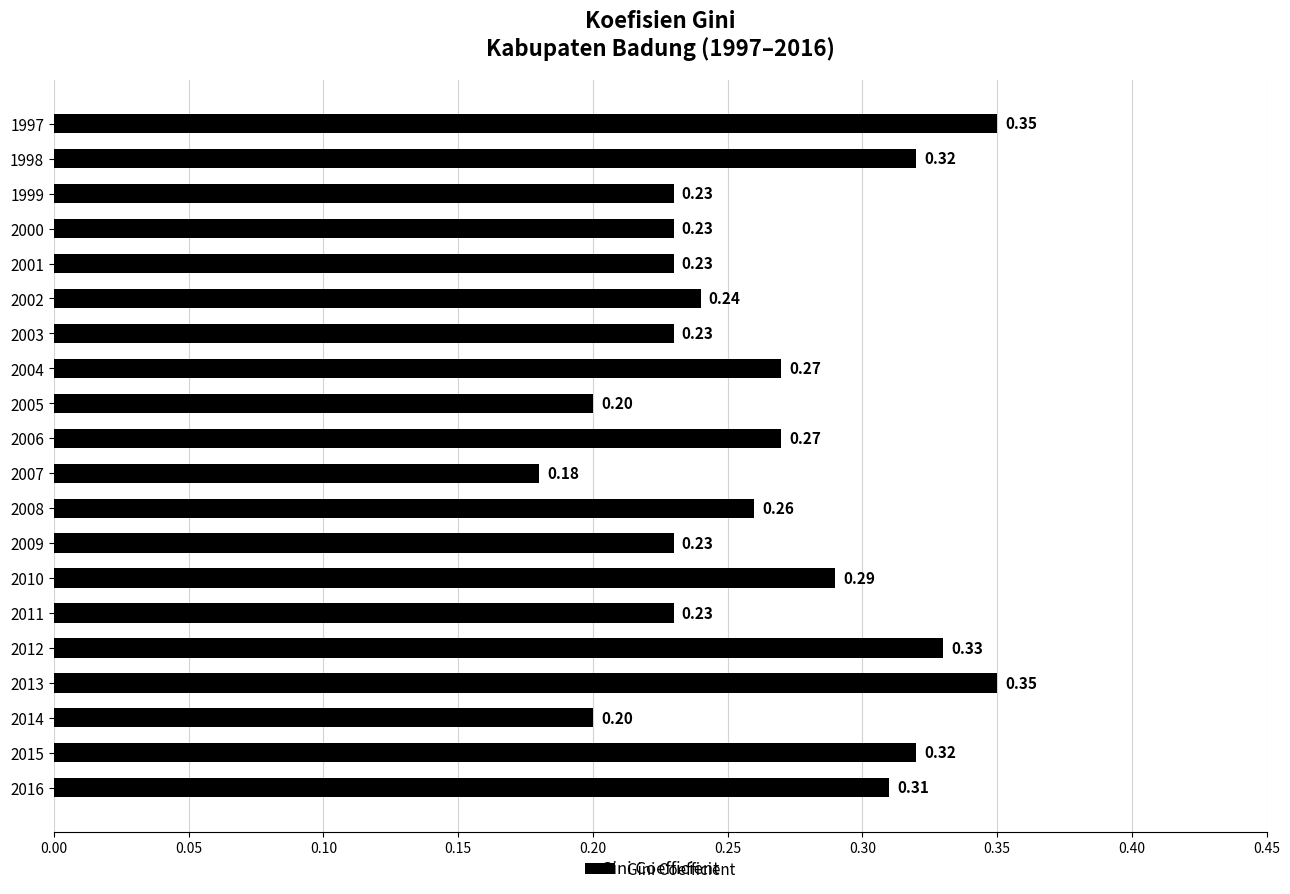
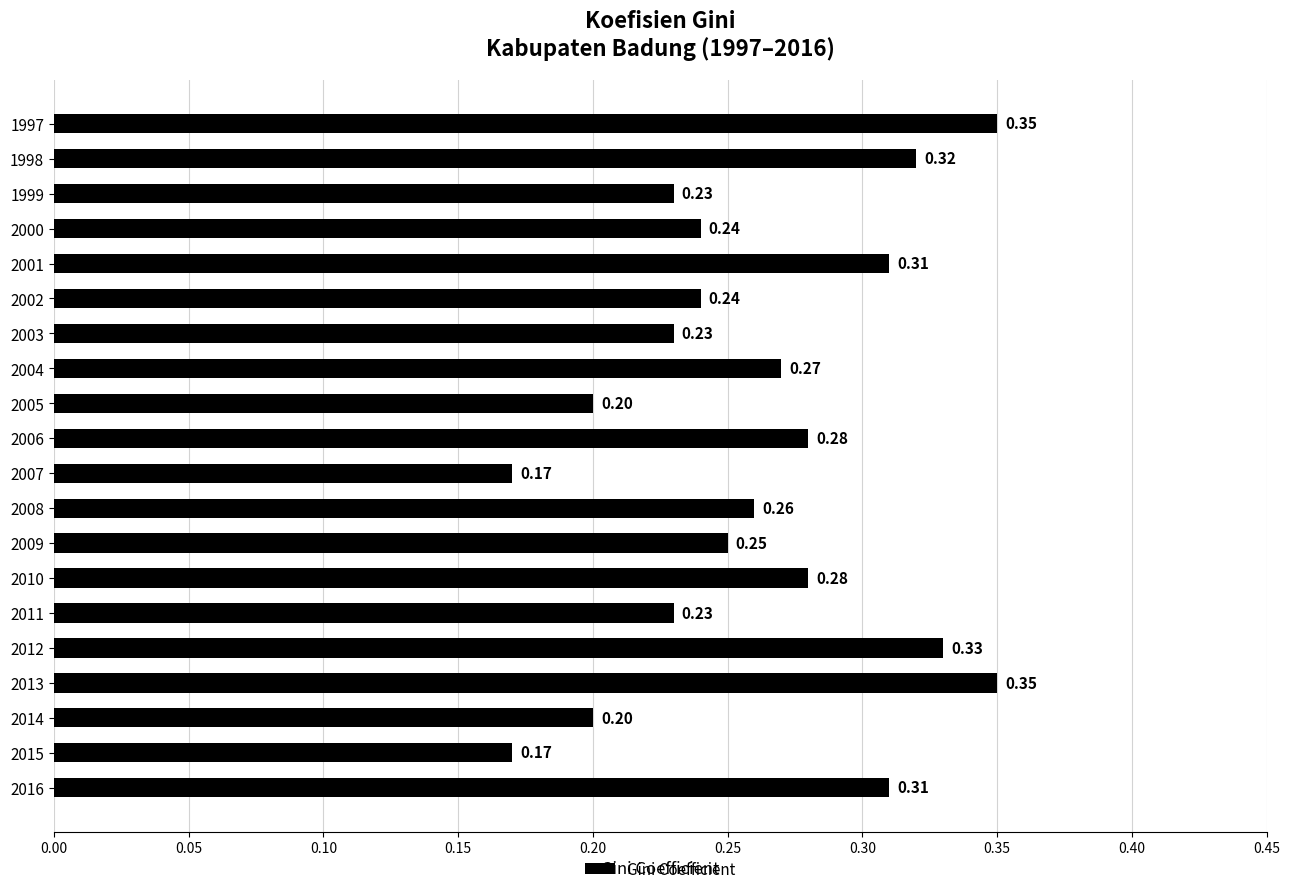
  {
    "1997": 0.35,
    "1998": 0.32,
    "1999": 0.23,
-   "2000": 0.23,
-   "2001": 0.23,
+   "2000": 0.24,
+   "2001": 0.31,
    "2002": 0.24,
    "2003": 0.23,
    "2004": 0.27,
    "2005": 0.20,
-   "2006": 0.27,
-   "2007": 0.18,
+   "2006": 0.28,
+   "2007": 0.17,
    "2008": 0.26,
-   "2009": 0.23,
-   "2010": 0.29,
+   "2009": 0.25,
+   "2010": 0.28,
    "2011": 0.23,
    "2012": 0.33,
    "2013": 0.35,
    "2014": 0.20,
-   "2015": 0.32,
+   "2015": 0.17,
    "2016": 0.31
  }
